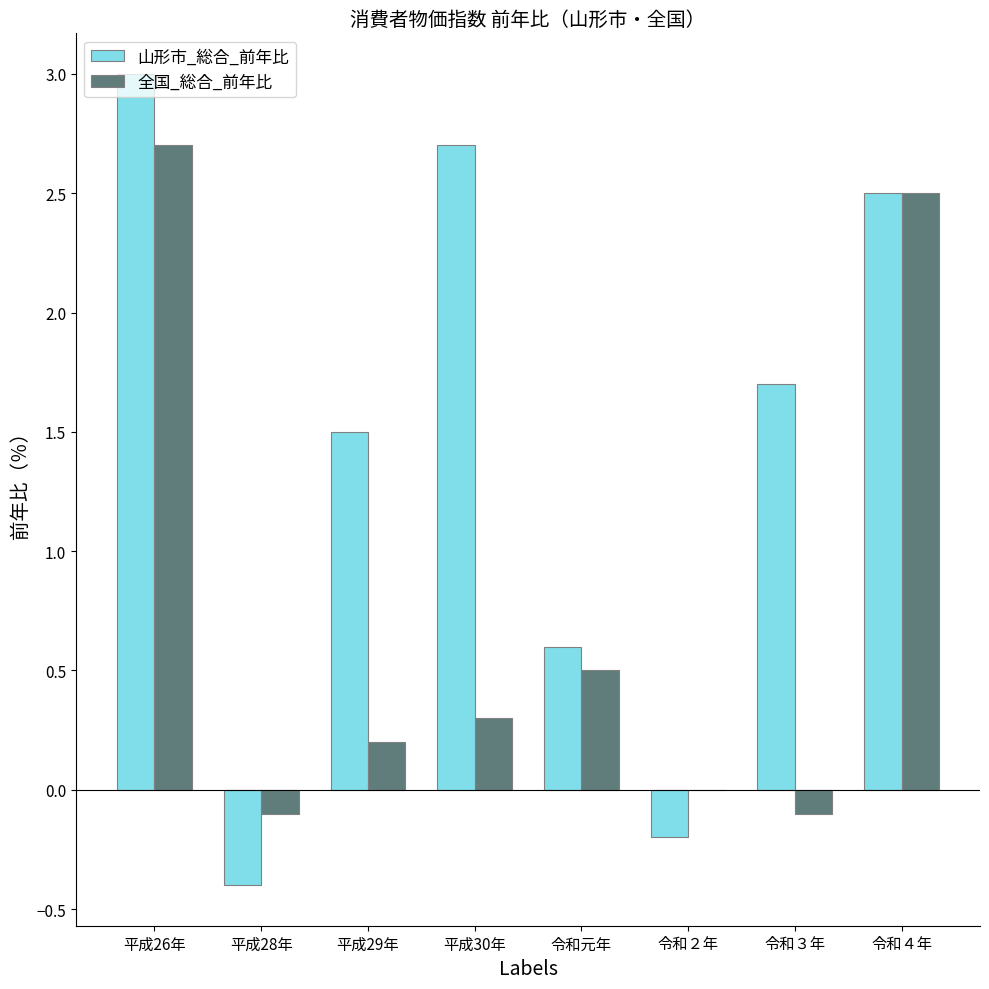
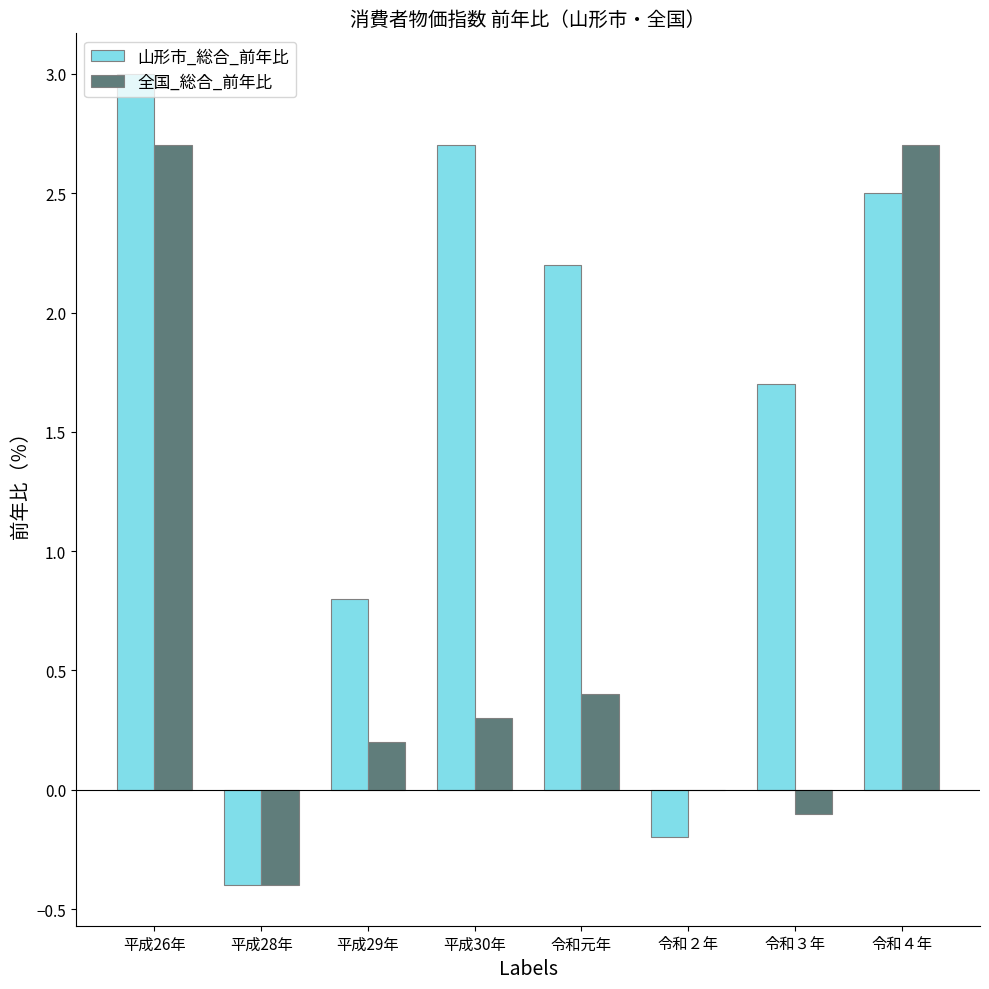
  {
    "山形市_総合_前年比": {
      "平成28年": -0.4,
-     "平成29年": 1.5,
+     "平成29年": 0.8,
      "平成30年": 2.7,
-     "令和元年": 0.6,
+     "令和元年": 2.2,
      "令和２年": -0.2,
      "令和３年": 1.7,
      "令和４年": 2.5
    },
    "全国_総合_前年比": {
      "平成26年": 2.7,
-     "平成28年": -0.1,
+     "平成28年": -0.4,
      "平成29年": 0.2,
      "平成30年": 0.3,
-     "令和元年": 0.5,
+     "令和元年": 0.4,
      "令和２年": 0.0,
      "令和３年": -0.1,
-     "令和４年": 2.5
+     "令和４年": 2.7
    }
  }
